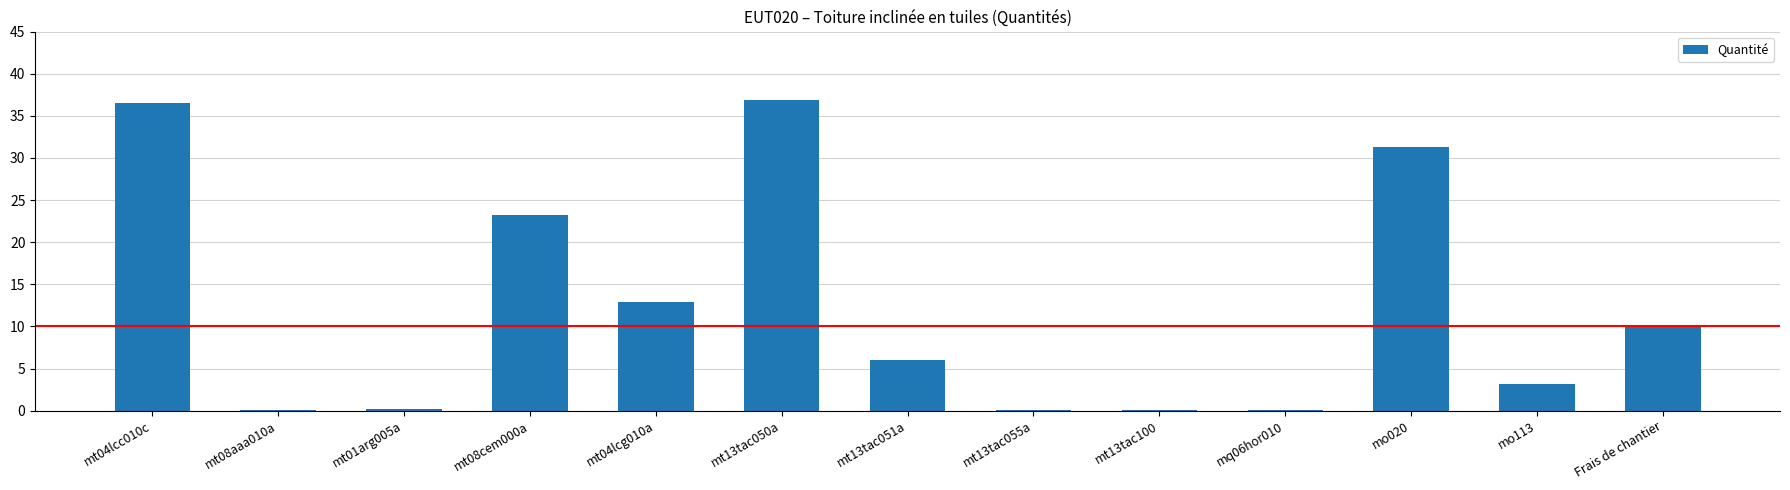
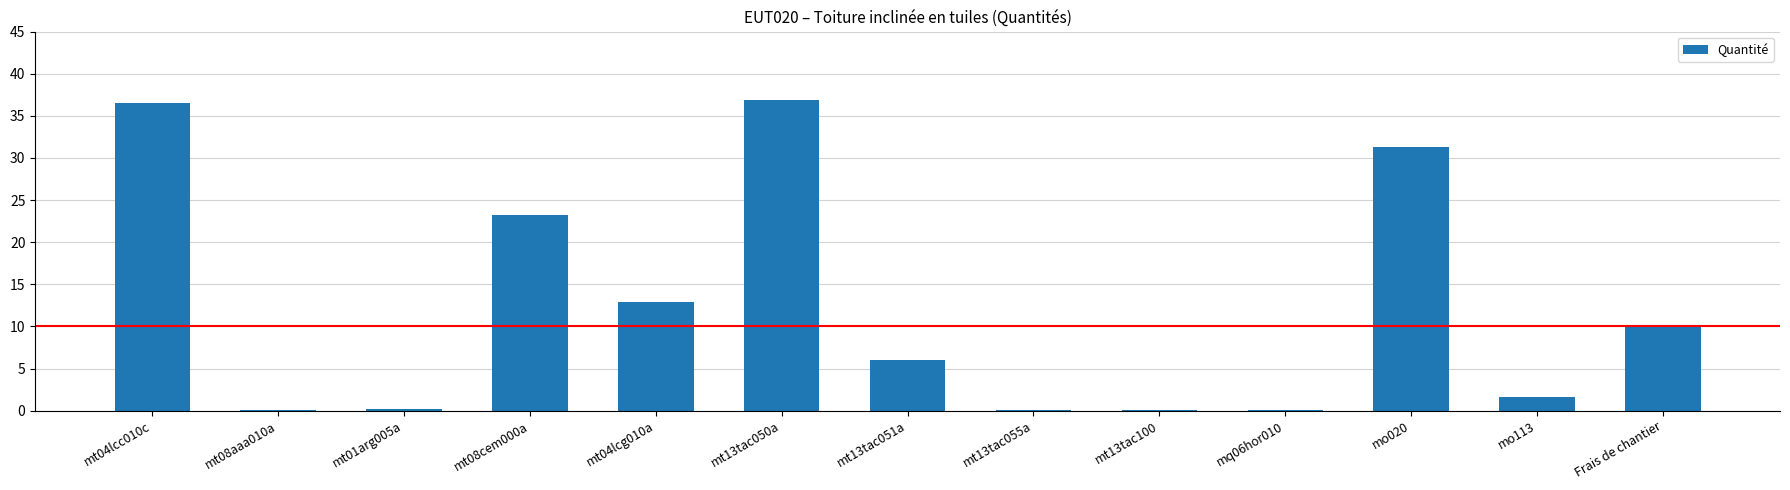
  {
    "mt04lcc010c": 37,
    "mt08cem000a": 23,
    "mt04lcg010a": 13,
    "mt13tac050a": 37,
    "mt13tac051a": 6,
    "mo020": 31,
-   "mo113": 3,
+   "mo113": 2,
    "Frais de chantier": 10
  }
